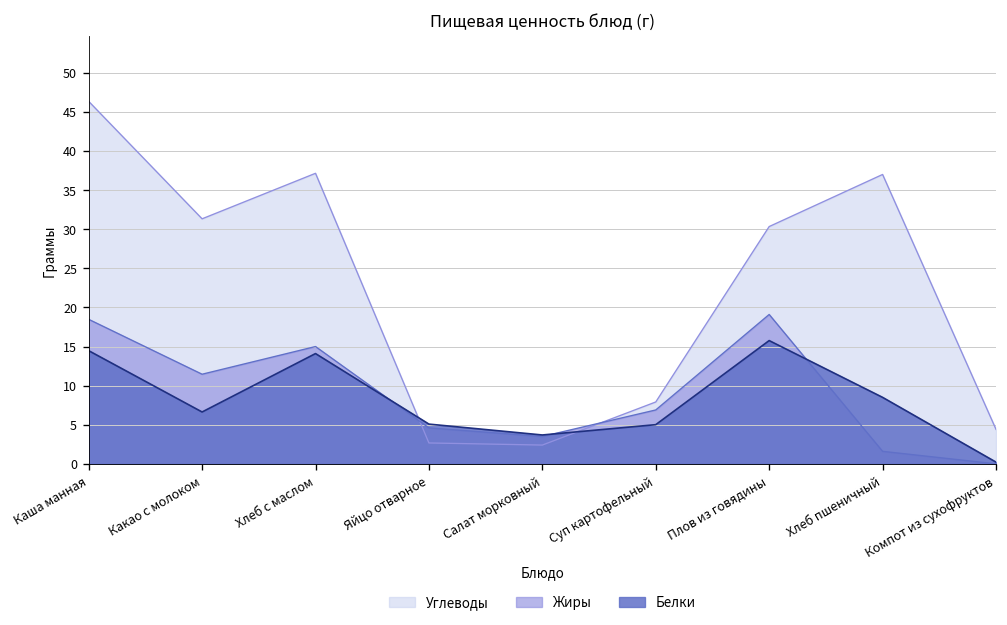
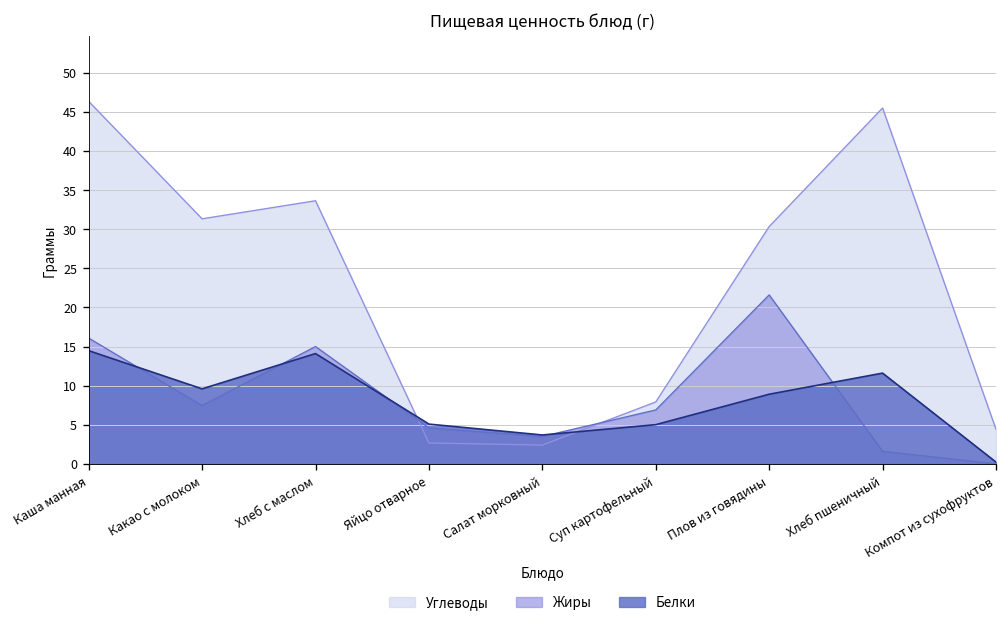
  {
    "Углеводы": {
      "Каша манная": 46,
      "Какао с молоком": 31,
-     "Хлеб с маслом": 37,
+     "Хлеб с маслом": 34,
      "Яйцо отварное": 3,
      "Салат морковный": 2,
      "Суп картофельный": 8,
      "Плов из говядины": 30,
-     "Хлеб пшеничный": 37,
+     "Хлеб пшеничный": 46,
      "Компот из сухофруктов": 4
    },
    "Жиры": {
-     "Каша манная": 18,
-     "Какао с молоком": 11,
+     "Каша манная": 16,
+     "Какао с молоком": 7,
      "Хлеб с маслом": 15,
      "Яйцо отварное": 5,
      "Суп картофельный": 7,
-     "Плов из говядины": 19,
+     "Плов из говядины": 22,
      "Хлеб пшеничный": 2
    },
    "Белки": {
      "Каша манная": 14,
-     "Какао с молоком": 7,
+     "Какао с молоком": 10,
      "Хлеб с маслом": 14,
      "Яйцо отварное": 5,
      "Суп картофельный": 5,
-     "Плов из говядины": 16,
-     "Хлеб пшеничный": 9
+     "Плов из говядины": 9,
+     "Хлеб пшеничный": 12
    }
  }
